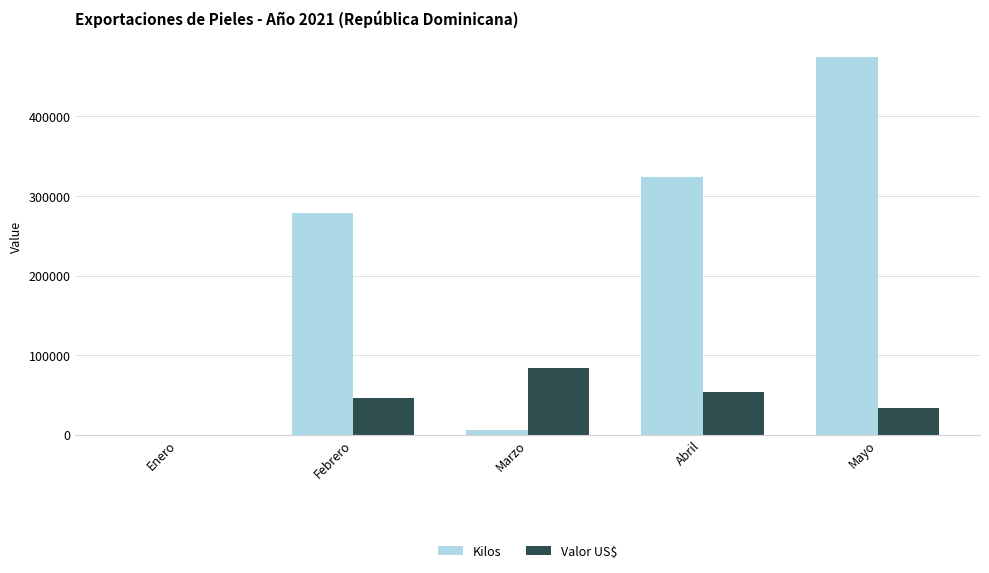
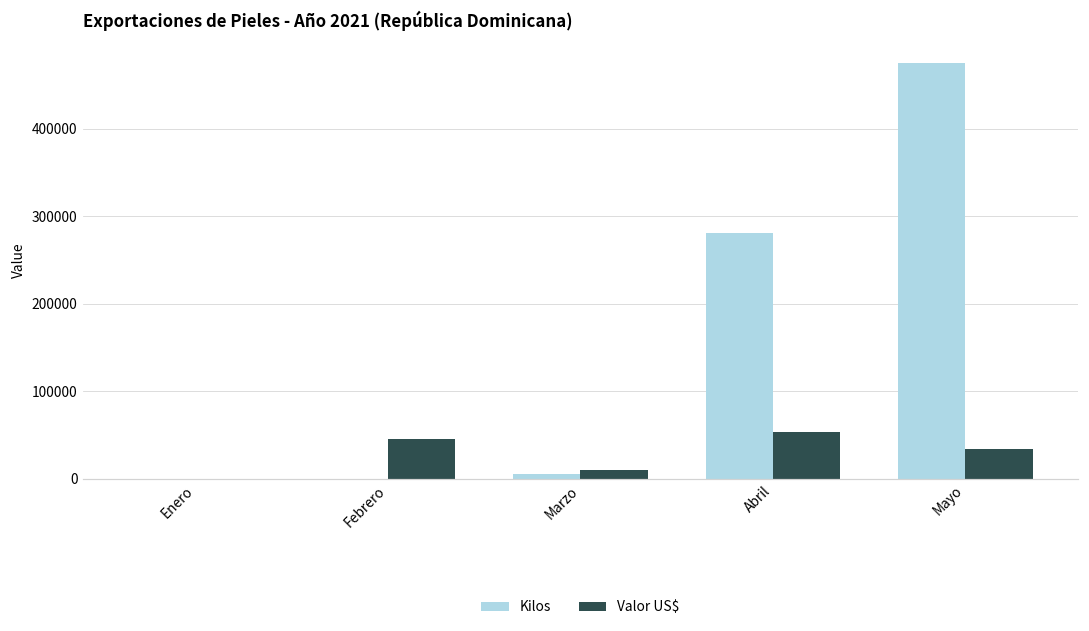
  {
    "Kilos": {
      "Enero": 0,
-     "Febrero": 280000,
+     "Febrero": 0,
      "Marzo": 10000,
-     "Abril": 320000,
+     "Abril": 280000,
      "Mayo": 470000
    },
    "Valor US$": {
      "Enero": 0,
      "Febrero": 50000,
-     "Marzo": 80000,
+     "Marzo": 10000,
      "Abril": 50000,
      "Mayo": 30000
    }
  }
